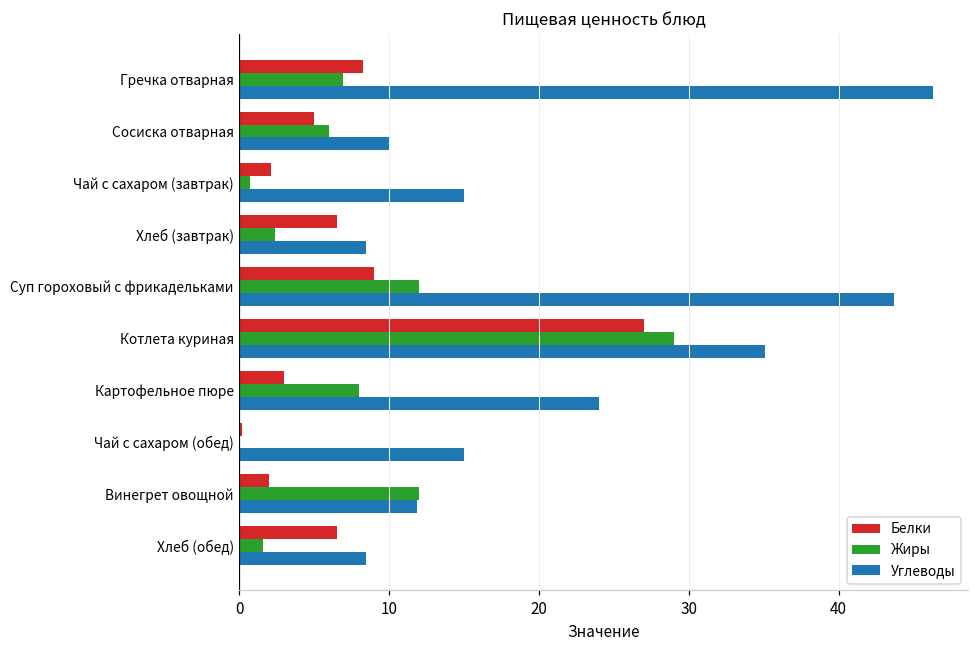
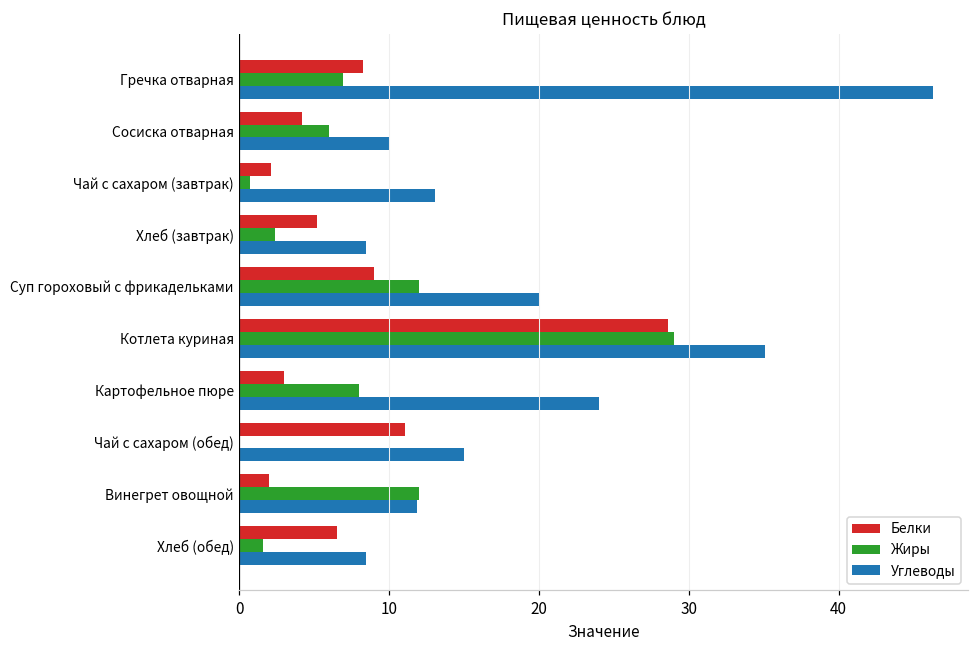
  {
    "Белки": {
      "Гречка отварная": 8.3,
-     "Сосиска отварная": 5.0,
+     "Сосиска отварная": 4.2,
      "Чай с сахаром (завтрак)": 2.1,
-     "Хлеб (завтрак)": 6.5,
+     "Хлеб (завтрак)": 5.2,
      "Суп гороховый с фрикадельками": 9.0,
-     "Котлета куриная": 27.0,
+     "Котлета куриная": 28.6,
      "Картофельное пюре": 3.0,
-     "Чай с сахаром (обед)": 0.2,
+     "Чай с сахаром (обед)": 11.1,
      "Винегрет овощной": 2.0,
      "Хлеб (обед)": 6.5
    },
    "Жиры": {
      "Гречка отварная": 7.0,
      "Сосиска отварная": 6.0,
      "Чай с сахаром (завтрак)": 0.7,
      "Хлеб (завтрак)": 2.4,
      "Суп гороховый с фрикадельками": 12.0,
      "Котлета куриная": 29.0,
      "Картофельное пюре": 8.0,
      "Чай с сахаром (обед)": 0.0,
      "Винегрет овощной": 12.0,
      "Хлеб (обед)": 1.6
    },
    "Углеводы": {
      "Гречка отварная": 46.3,
      "Сосиска отварная": 10.0,
-     "Чай с сахаром (завтрак)": 15.0,
+     "Чай с сахаром (завтрак)": 13.1,
      "Хлеб (завтрак)": 8.5,
-     "Суп гороховый с фрикадельками": 43.7,
+     "Суп гороховый с фрикадельками": 20.0,
      "Котлета куриная": 35.1,
      "Картофельное пюре": 24.0,
      "Чай с сахаром (обед)": 15.0,
      "Винегрет овощной": 11.9,
      "Хлеб (обед)": 8.5
    }
  }
